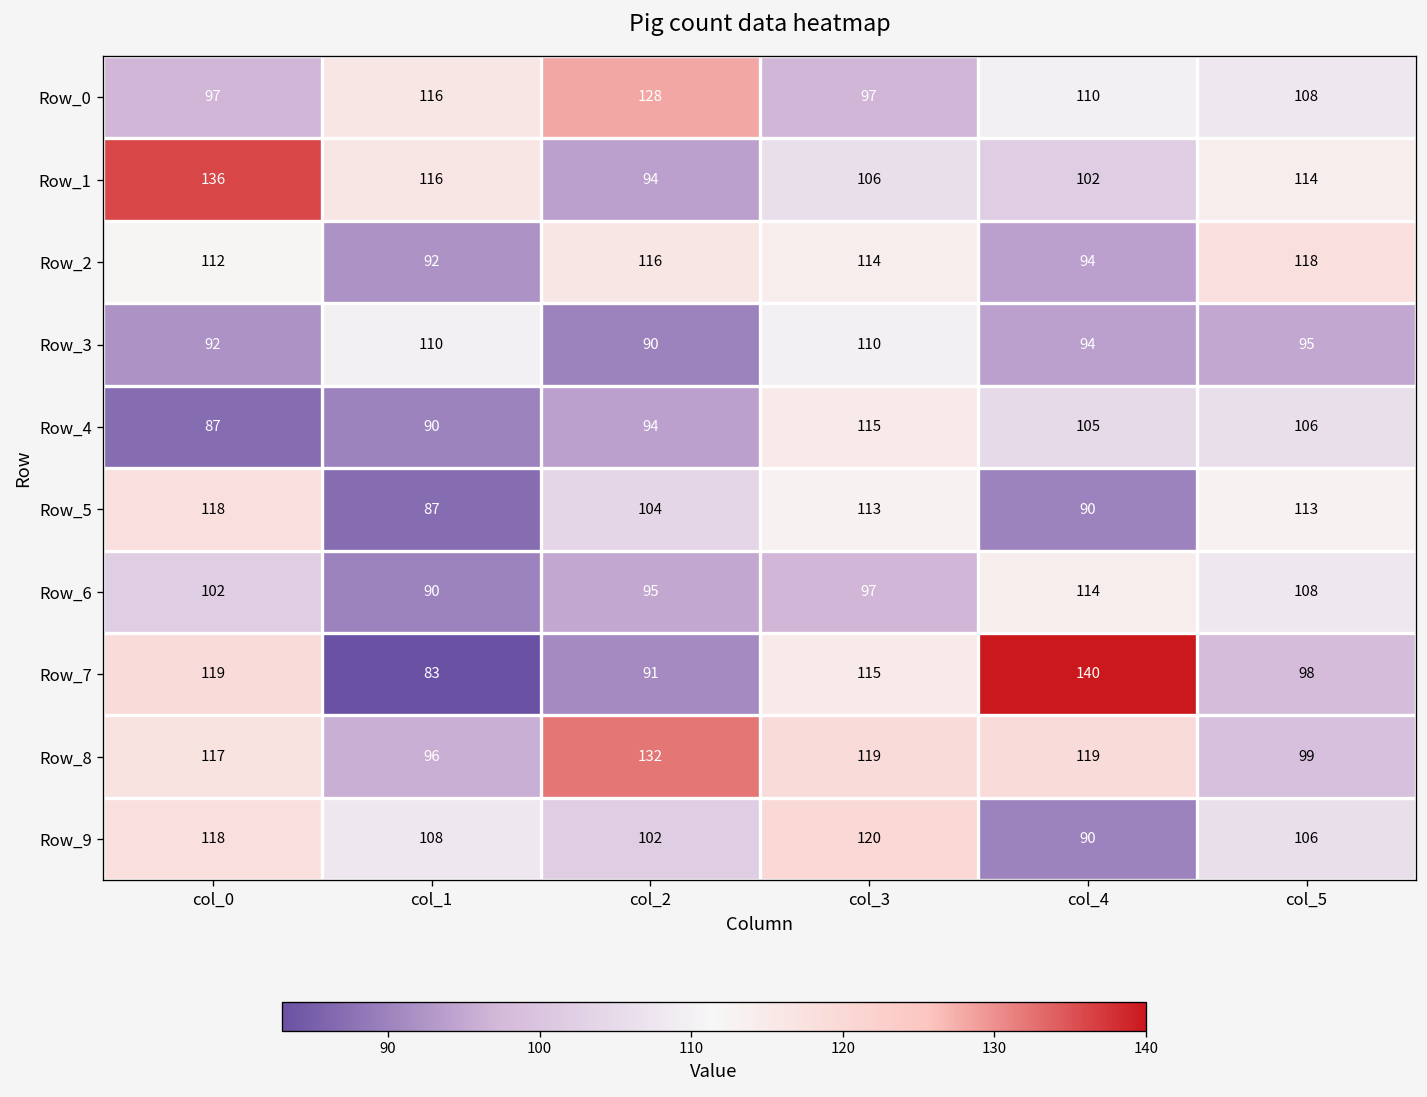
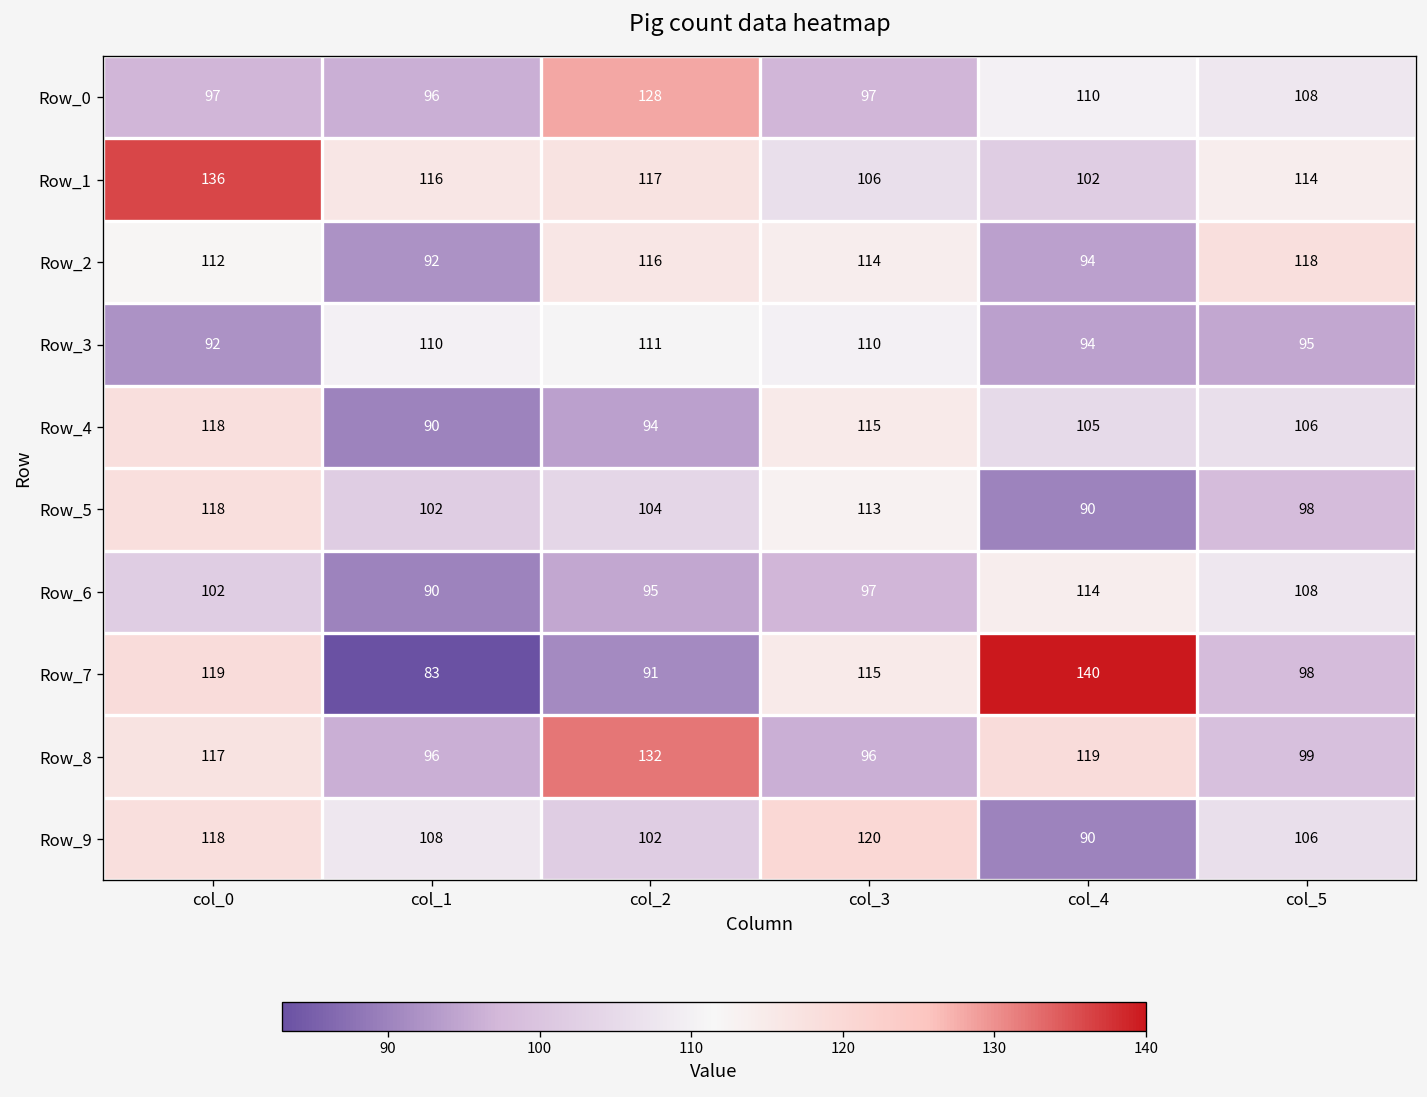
  {
    "Row_0": {
      "col_0": 97,
-     "col_1": 116,
+     "col_1": 96,
      "col_2": 128,
      "col_3": 97,
      "col_4": 110,
      "col_5": 108
    },
    "Row_1": {
      "col_0": 136,
      "col_1": 116,
-     "col_2": 94,
+     "col_2": 117,
      "col_3": 106,
      "col_4": 102,
      "col_5": 114
    },
    "Row_2": {
      "col_0": 112,
      "col_1": 92,
      "col_2": 116,
      "col_3": 114,
      "col_4": 94,
      "col_5": 118
    },
    "Row_3": {
      "col_0": 92,
      "col_1": 110,
-     "col_2": 90,
+     "col_2": 111,
      "col_3": 110,
      "col_4": 94,
      "col_5": 95
    },
    "Row_4": {
-     "col_0": 87,
+     "col_0": 118,
      "col_1": 90,
      "col_2": 94,
      "col_3": 115,
      "col_4": 105,
      "col_5": 106
    },
    "Row_5": {
      "col_0": 118,
-     "col_1": 87,
+     "col_1": 102,
      "col_2": 104,
      "col_3": 113,
      "col_4": 90,
-     "col_5": 113
+     "col_5": 98
    },
    "Row_6": {
      "col_0": 102,
      "col_1": 90,
      "col_2": 95,
      "col_3": 97,
      "col_4": 114,
      "col_5": 108
    },
    "Row_7": {
      "col_0": 119,
      "col_1": 83,
      "col_2": 91,
      "col_3": 115,
      "col_4": 140,
      "col_5": 98
    },
    "Row_8": {
      "col_0": 117,
      "col_1": 96,
      "col_2": 132,
-     "col_3": 119,
+     "col_3": 96,
      "col_4": 119,
      "col_5": 99
    },
    "Row_9": {
      "col_0": 118,
      "col_1": 108,
      "col_2": 102,
      "col_3": 120,
      "col_4": 90,
      "col_5": 106
    }
  }
